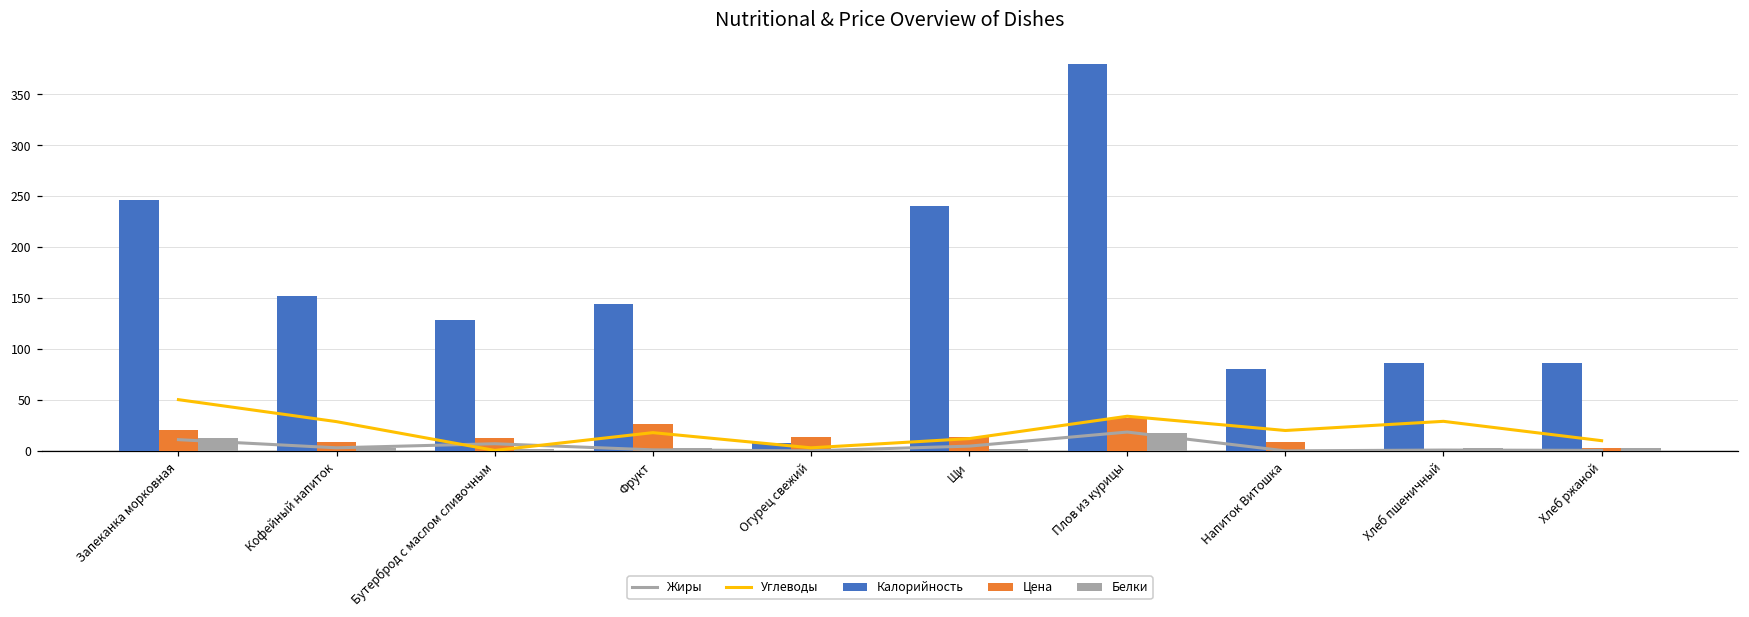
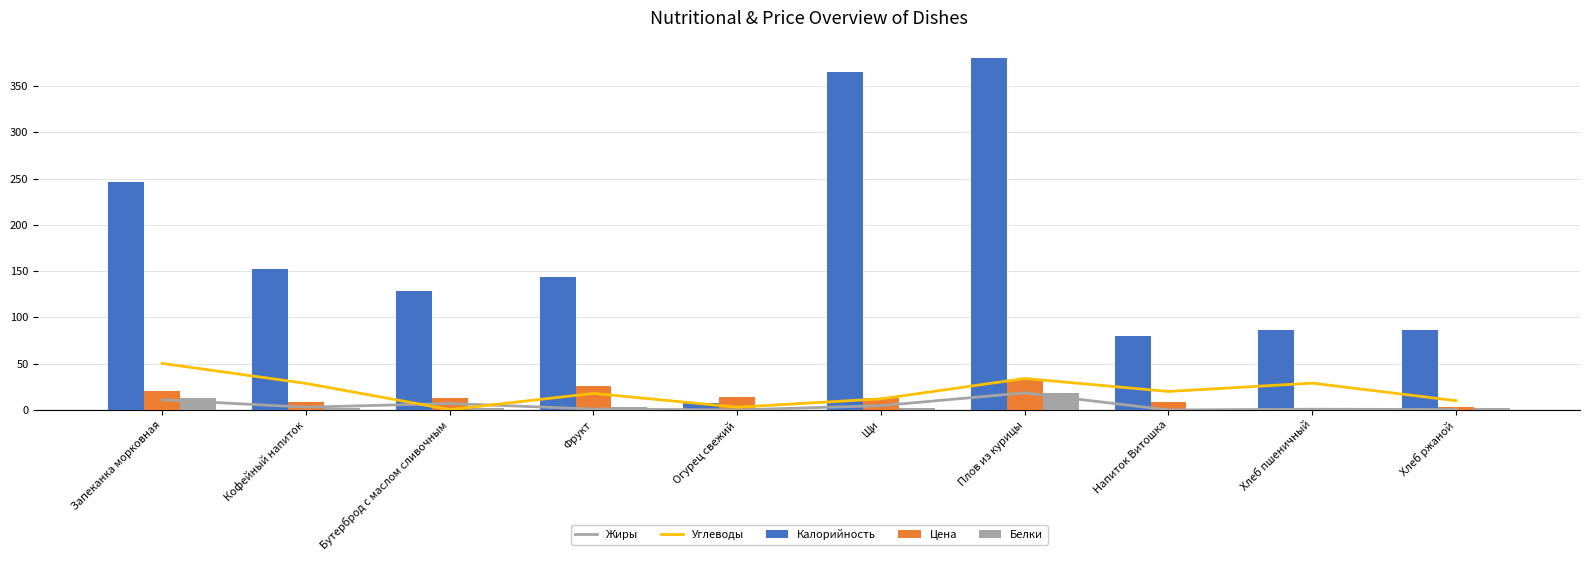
  {
    "Калорийность": {
      "Запеканка морковная": 250,
      "Кофейный напиток": 150,
      "Бутерброд с маслом сливочным": 130,
      "Фрукт": 140,
      "Огурец свежий": 10,
-     "Щи": 240,
+     "Щи": 370,
      "Плов из курицы": 380,
      "Напиток Витошка": 80,
      "Хлеб пшеничный": 90,
      "Хлеб ржаной": 90
    },
    "Углеводы": {
      "Запеканка морковная": 50,
      "Кофейный напиток": 30,
      "Бутерброд с маслом сливочным": 0,
      "Фрукт": 20,
      "Огурец свежий": 0,
      "Щи": 10,
      "Плов из курицы": 30,
      "Напиток Витошка": 20,
      "Хлеб пшеничный": 30,
      "Хлеб ржаной": 10
    },
    "Цена": {
      "Запеканка морковная": 20,
      "Кофейный напиток": 10,
      "Бутерброд с маслом сливочным": 10,
      "Фрукт": 30,
      "Огурец свежий": 10,
      "Щи": 10,
      "Плов из курицы": 30,
      "Напиток Витошка": 10,
      "Хлеб ржаной": 0
    }
  }
